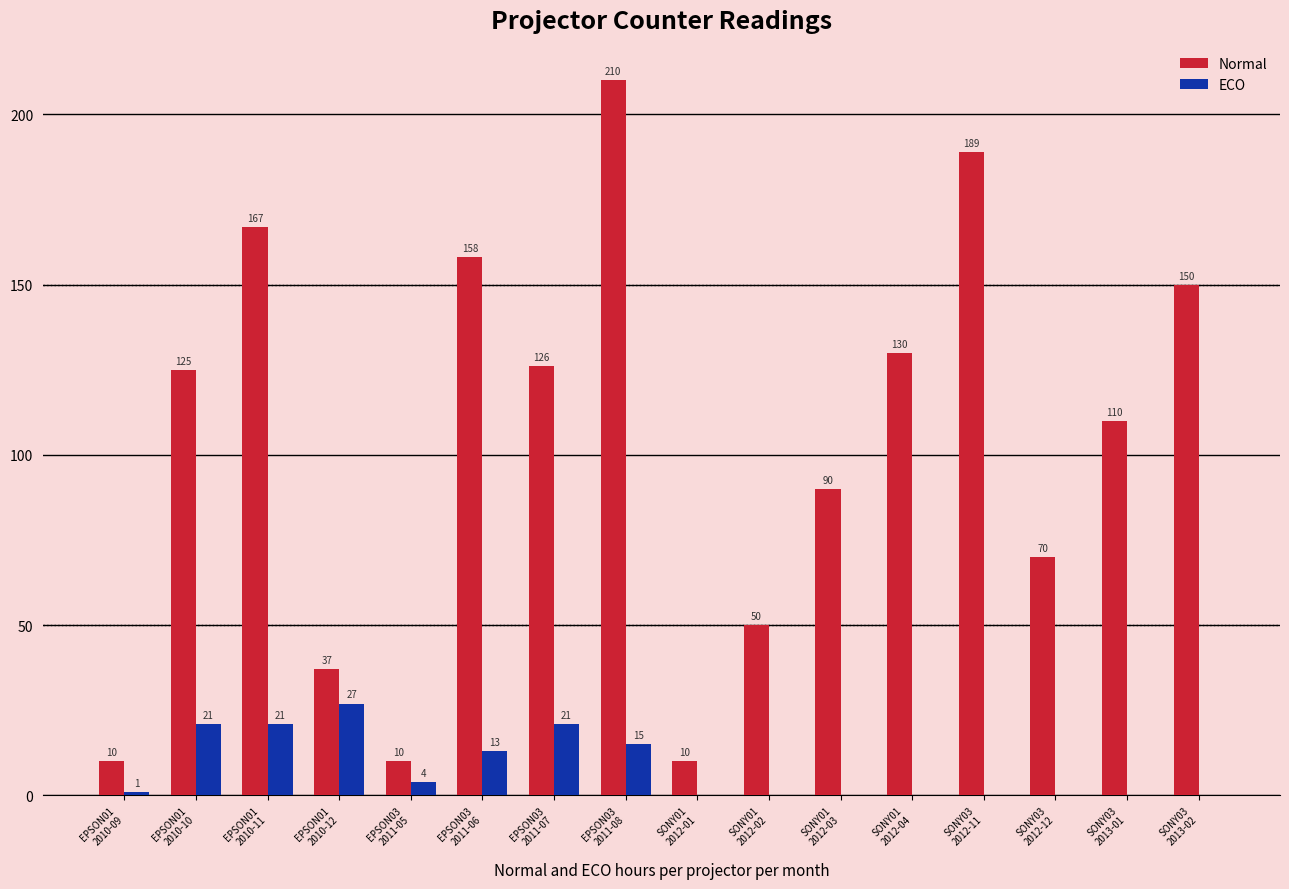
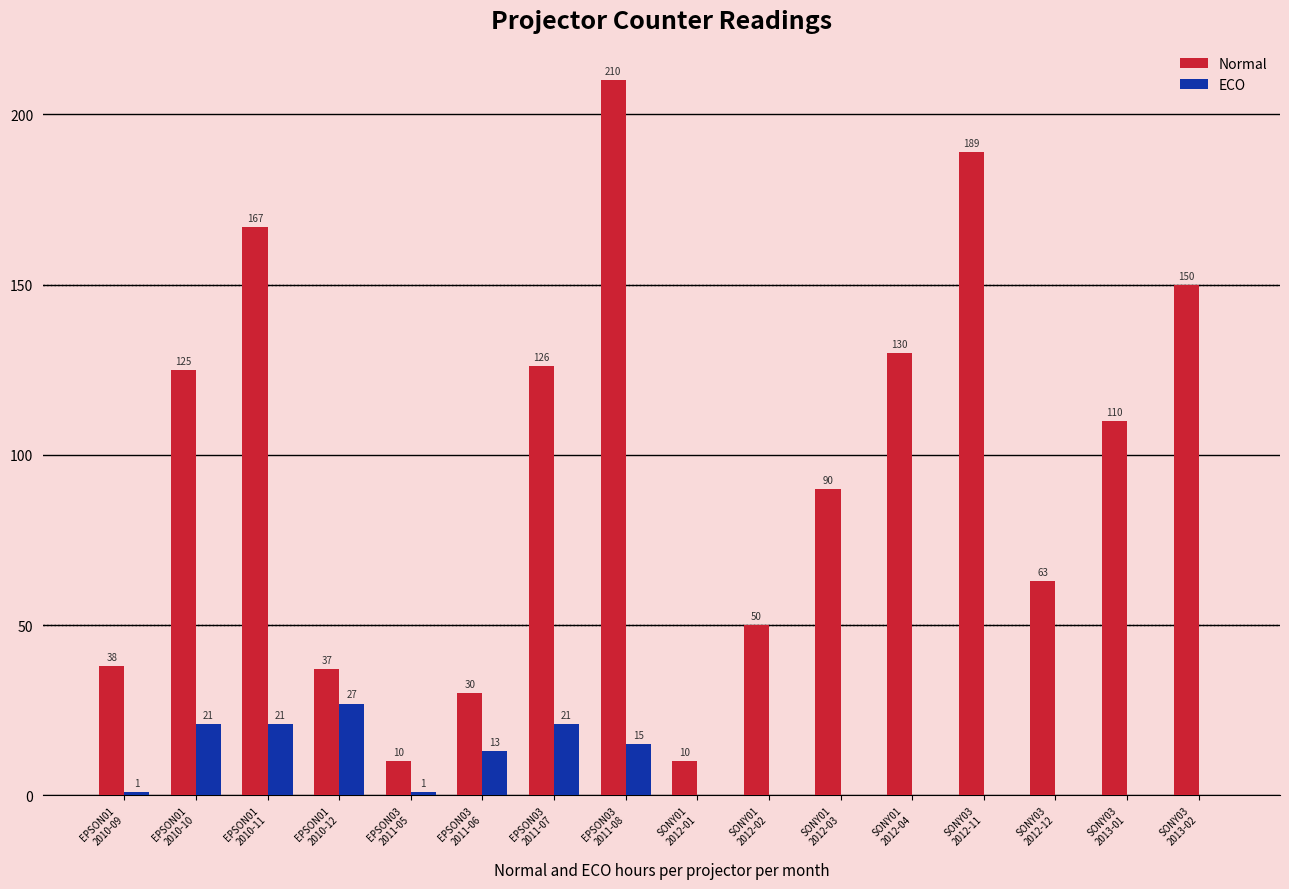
  {
    "Normal": {
-     "EPSON01 2010-09": 10,
+     "EPSON01 2010-09": 38,
      "EPSON01 2010-10": 125,
      "EPSON01 2010-11": 167,
      "EPSON01 2010-12": 37,
      "EPSON03 2011-05": 10,
-     "EPSON03 2011-06": 158,
+     "EPSON03 2011-06": 30,
      "EPSON03 2011-07": 126,
      "EPSON03 2011-08": 210,
      "SONY01 2012-01": 10,
      "SONY01 2012-02": 50,
      "SONY01 2012-03": 90,
      "SONY01 2012-04": 130,
      "SONY03 2012-11": 189,
-     "SONY03 2012-12": 70,
+     "SONY03 2012-12": 63,
      "SONY03 2013-01": 110,
      "SONY03 2013-02": 150
    },
    "ECO": {
      "EPSON01 2010-09": 1,
      "EPSON01 2010-10": 21,
      "EPSON01 2010-11": 21,
      "EPSON01 2010-12": 27,
-     "EPSON03 2011-05": 4,
+     "EPSON03 2011-05": 1,
      "EPSON03 2011-06": 13,
      "EPSON03 2011-07": 21,
      "EPSON03 2011-08": 15
    }
  }
